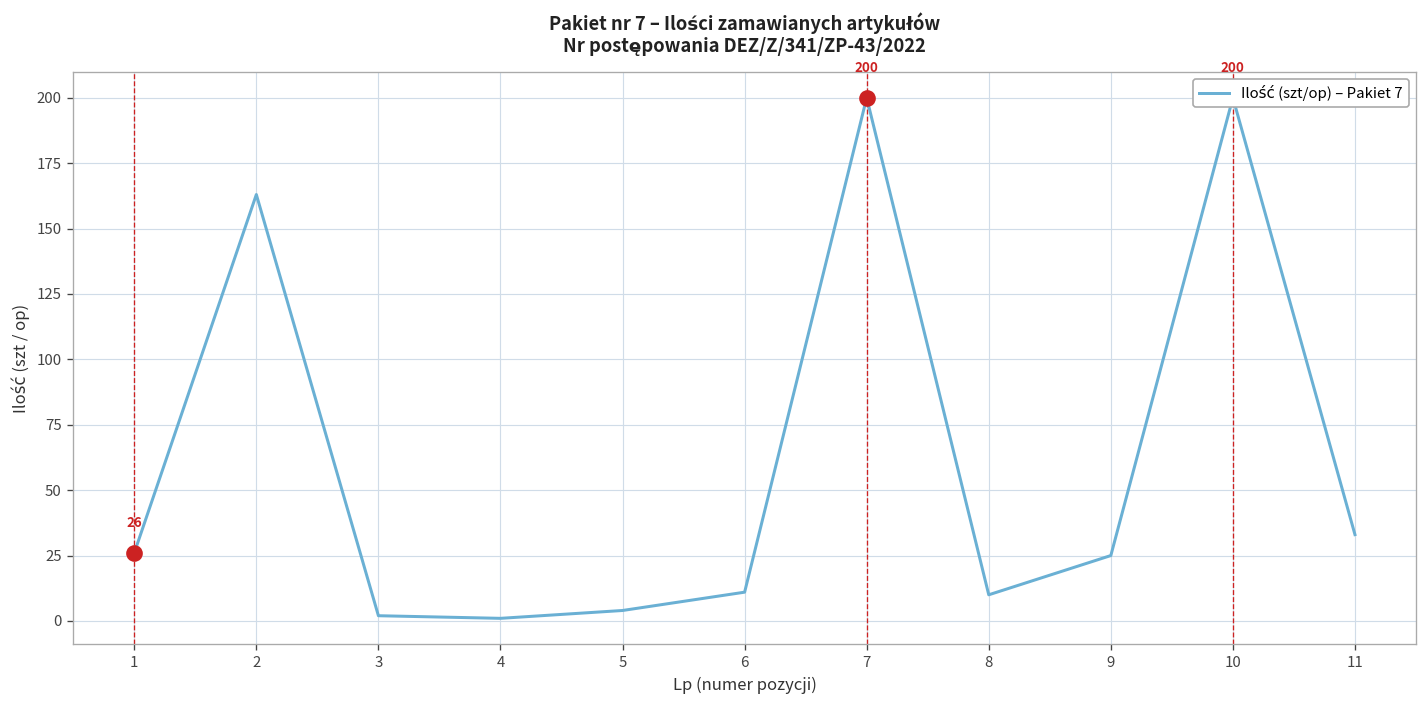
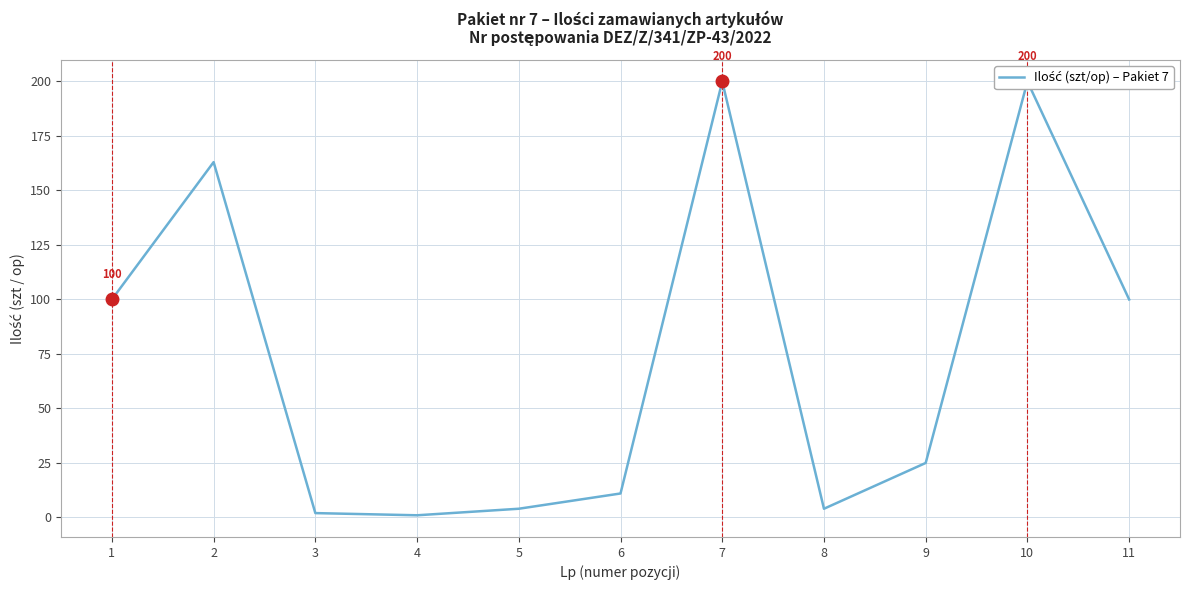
  {
    "Ilość (szt/op) – Pakiet 7": {
-     "1": 26,
-     "8": 10,
-     "11": 33
+     "1": 100,
+     "8": 4,
+     "11": 100
    }
  }
